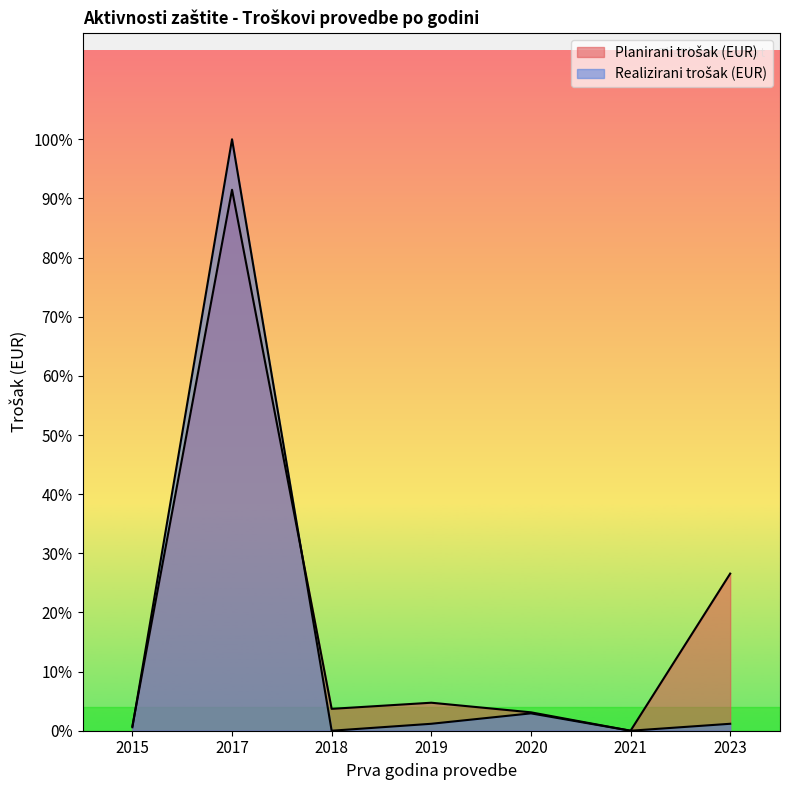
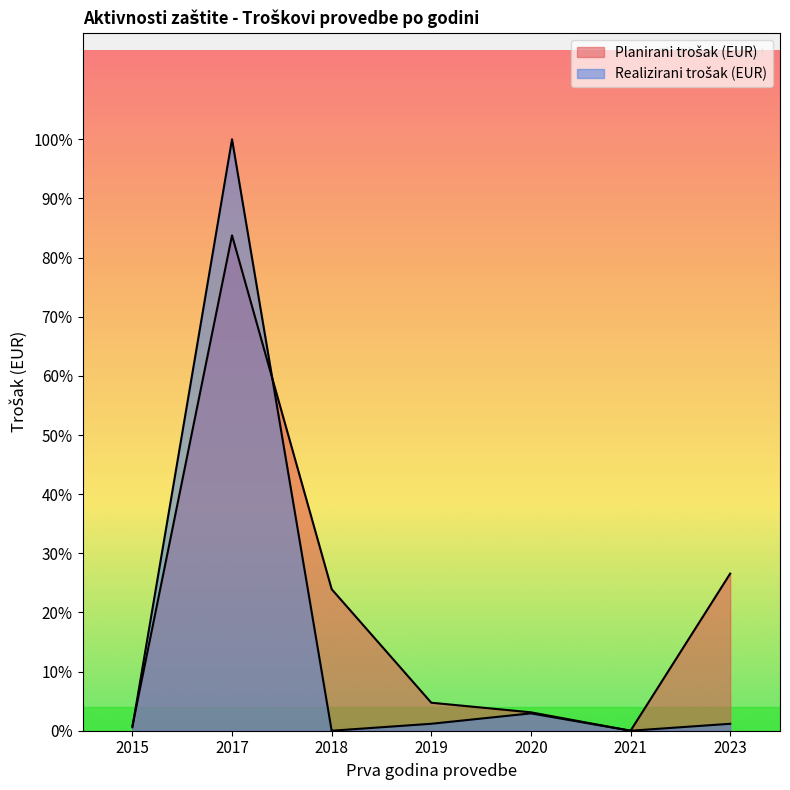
  {
    "Planirani trošak (EUR)": {
-     "2017": "91%",
-     "2018": "4%",
+     "2017": "84%",
+     "2018": "24%",
      "2019": "5%",
      "2023": "27%"
    },
    "Realizirani trošak (EUR)": {
      "2017": "100%",
      "2018": "0%",
      "2019": "1%",
      "2023": "1%"
    }
  }
